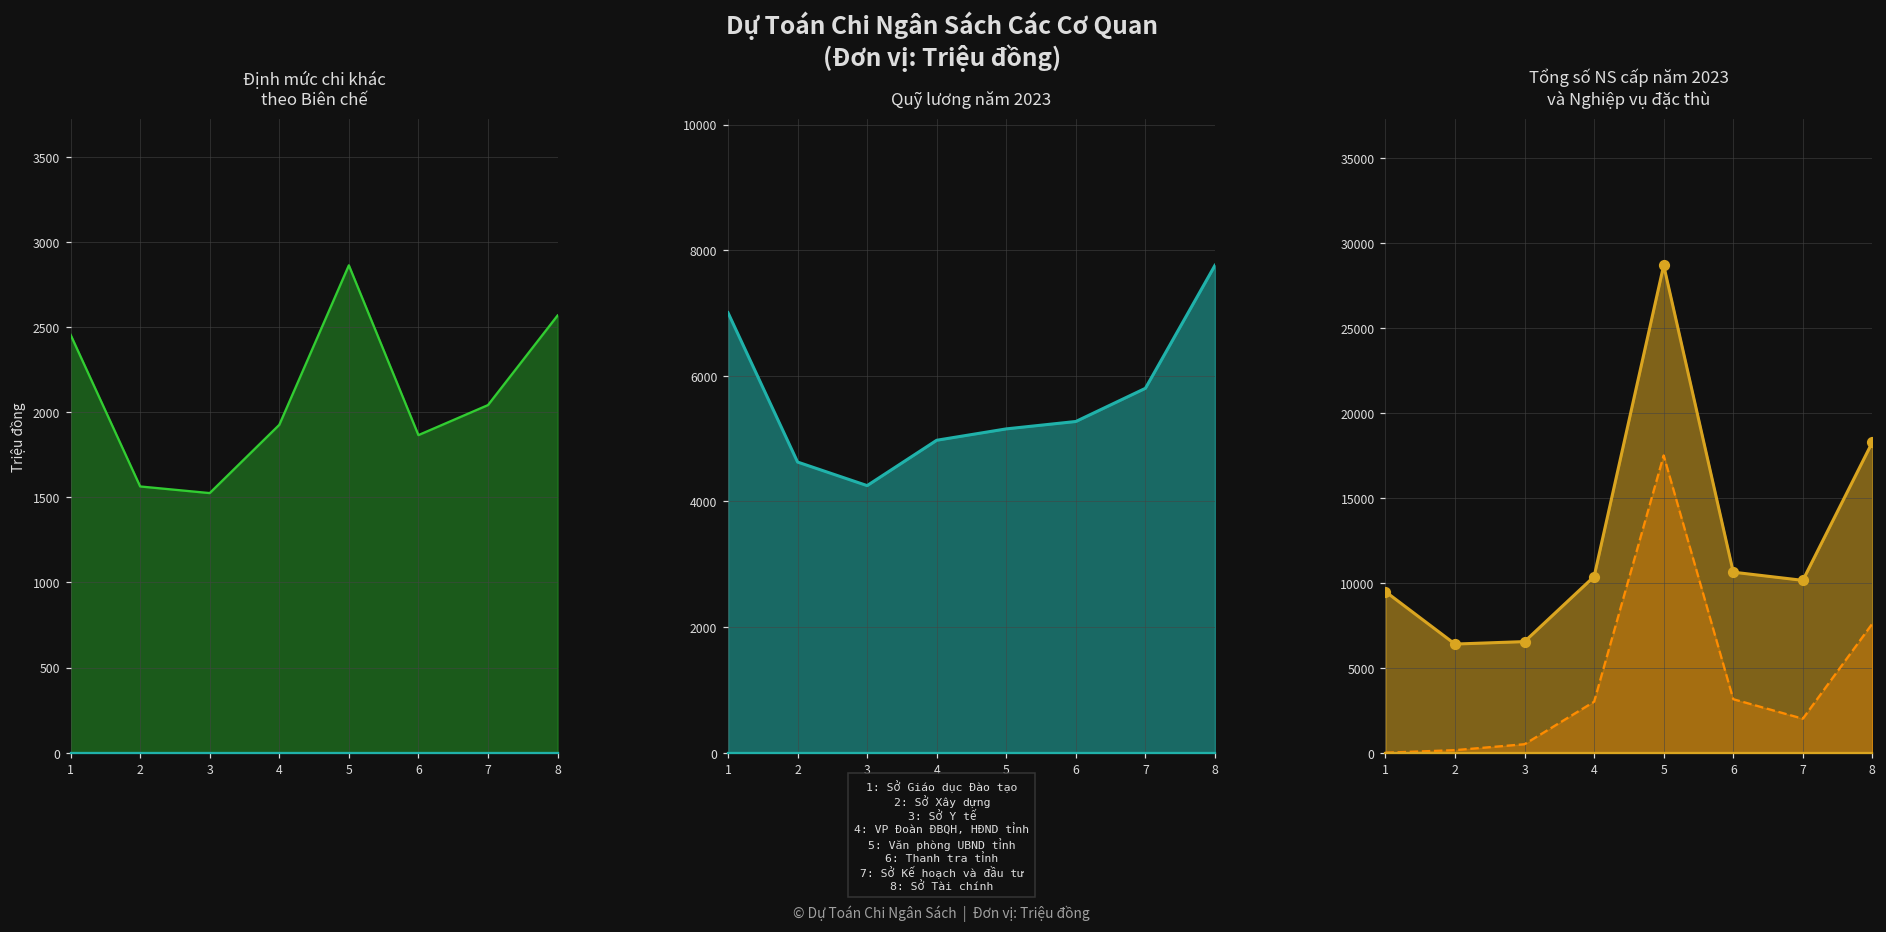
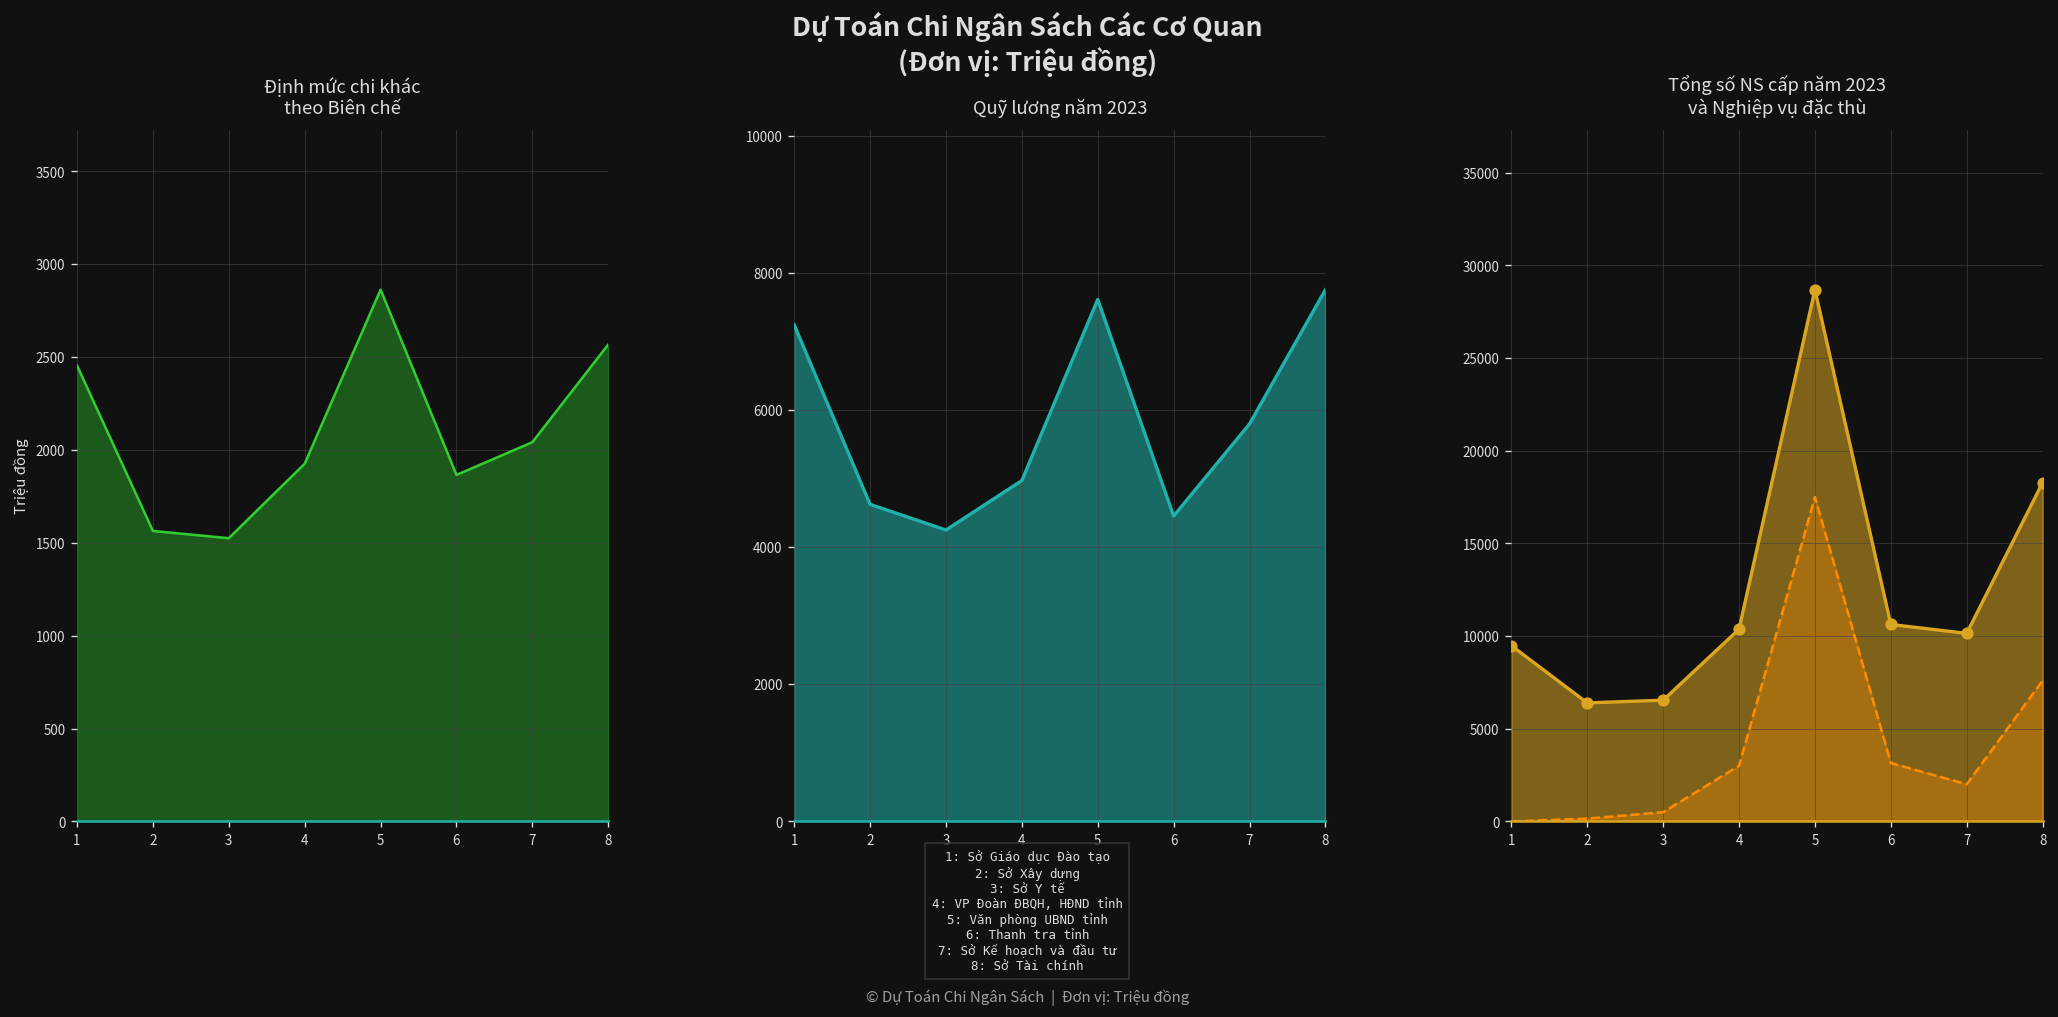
  {
    "Định mức chi khác theo Biên chế": {
      "1": 2460,
      "2": 1560,
      "3": 1530,
      "4": 1930,
      "5": 2860,
      "6": 1870,
      "7": 2040,
      "8": 2570
    },
    "Quỹ lương năm 2023": {
-     "1": 7000,
+     "1": 7200,
      "2": 4600,
      "3": 4300,
      "4": 5000,
-     "5": 5200,
-     "6": 5300,
+     "5": 7600,
+     "6": 4500,
      "7": 5800,
      "8": 7800
    }
  }
